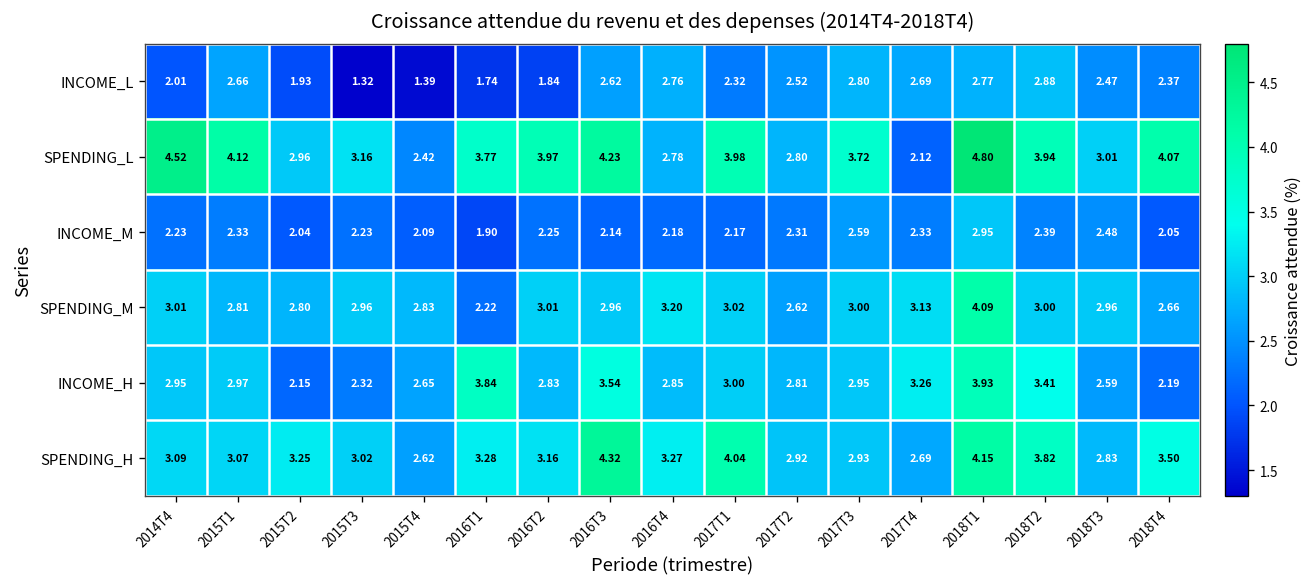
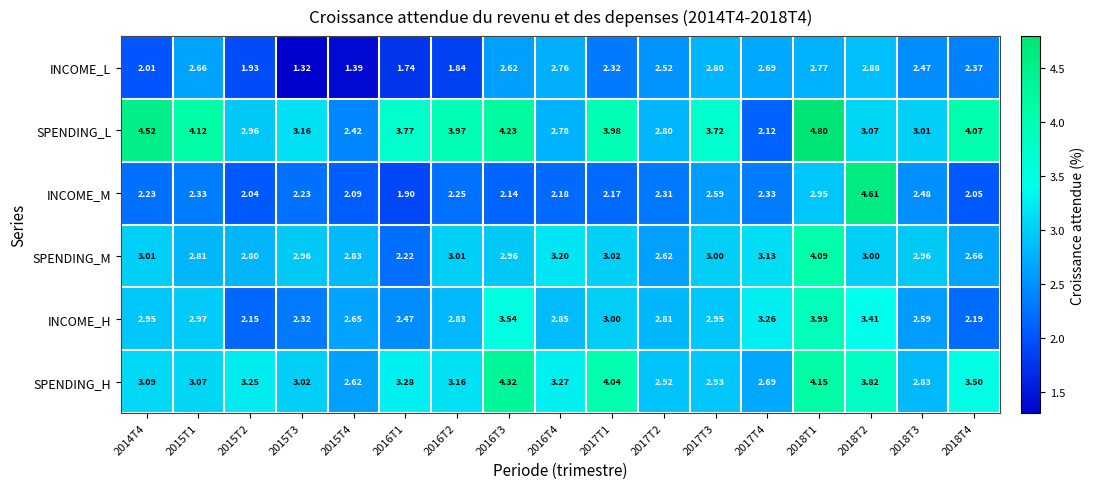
  {
    "INCOME_L": {
      "2014T4": 2.01,
      "2015T1": 2.66,
      "2015T2": 1.93,
      "2015T3": 1.32,
      "2015T4": 1.39,
      "2016T1": 1.74,
      "2016T2": 1.84,
      "2016T3": 2.62,
      "2016T4": 2.76,
      "2017T1": 2.32,
      "2017T2": 2.52,
      "2017T3": 2.80,
      "2017T4": 2.69,
      "2018T1": 2.77,
      "2018T2": 2.88,
      "2018T3": 2.47,
      "2018T4": 2.37
    },
    "SPENDING_L": {
      "2014T4": 4.52,
      "2015T1": 4.12,
      "2015T2": 2.96,
      "2015T3": 3.16,
      "2015T4": 2.42,
      "2016T1": 3.77,
      "2016T2": 3.97,
      "2016T3": 4.23,
      "2016T4": 2.78,
      "2017T1": 3.98,
      "2017T2": 2.80,
      "2017T3": 3.72,
      "2017T4": 2.12,
      "2018T1": 4.80,
-     "2018T2": 3.94,
+     "2018T2": 3.07,
      "2018T3": 3.01,
      "2018T4": 4.07
    },
    "INCOME_M": {
      "2014T4": 2.23,
      "2015T1": 2.33,
      "2015T2": 2.04,
      "2015T3": 2.23,
      "2015T4": 2.09,
      "2016T1": 1.90,
      "2016T2": 2.25,
      "2016T3": 2.14,
      "2016T4": 2.18,
      "2017T1": 2.17,
      "2017T2": 2.31,
      "2017T3": 2.59,
      "2017T4": 2.33,
      "2018T1": 2.95,
-     "2018T2": 2.39,
+     "2018T2": 4.61,
      "2018T3": 2.48,
      "2018T4": 2.05
    },
    "SPENDING_M": {
      "2014T4": 3.01,
      "2015T1": 2.81,
      "2015T2": 2.80,
      "2015T3": 2.96,
      "2015T4": 2.83,
      "2016T1": 2.22,
      "2016T2": 3.01,
      "2016T3": 2.96,
      "2016T4": 3.20,
      "2017T1": 3.02,
      "2017T2": 2.62,
      "2017T3": 3.00,
      "2017T4": 3.13,
      "2018T1": 4.09,
      "2018T2": 3.00,
      "2018T3": 2.96,
      "2018T4": 2.66
    },
    "INCOME_H": {
      "2014T4": 2.95,
      "2015T1": 2.97,
      "2015T2": 2.15,
      "2015T3": 2.32,
      "2015T4": 2.65,
-     "2016T1": 3.84,
+     "2016T1": 2.47,
      "2016T2": 2.83,
      "2016T3": 3.54,
      "2016T4": 2.85,
      "2017T1": 3.00,
      "2017T2": 2.81,
      "2017T3": 2.95,
      "2017T4": 3.26,
      "2018T1": 3.93,
      "2018T2": 3.41,
      "2018T3": 2.59,
      "2018T4": 2.19
    },
    "SPENDING_H": {
      "2014T4": 3.09,
      "2015T1": 3.07,
      "2015T2": 3.25,
      "2015T3": 3.02,
      "2015T4": 2.62,
      "2016T1": 3.28,
      "2016T2": 3.16,
      "2016T3": 4.32,
      "2016T4": 3.27,
      "2017T1": 4.04,
      "2017T2": 2.92,
      "2017T3": 2.93,
      "2017T4": 2.69,
      "2018T1": 4.15,
      "2018T2": 3.82,
      "2018T3": 2.83,
      "2018T4": 3.50
    }
  }
